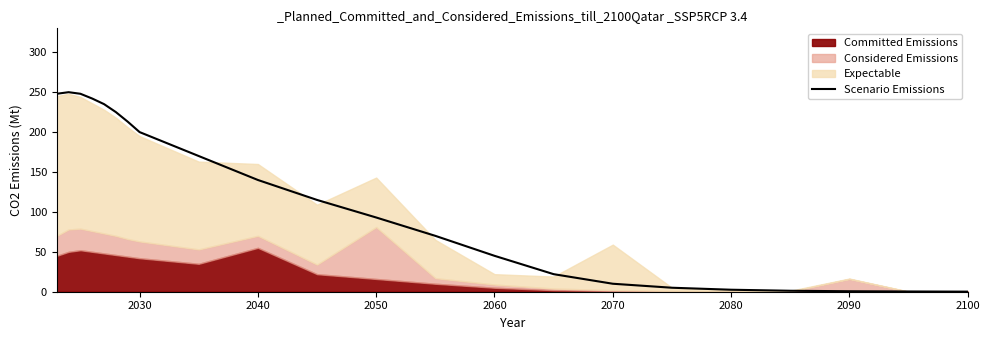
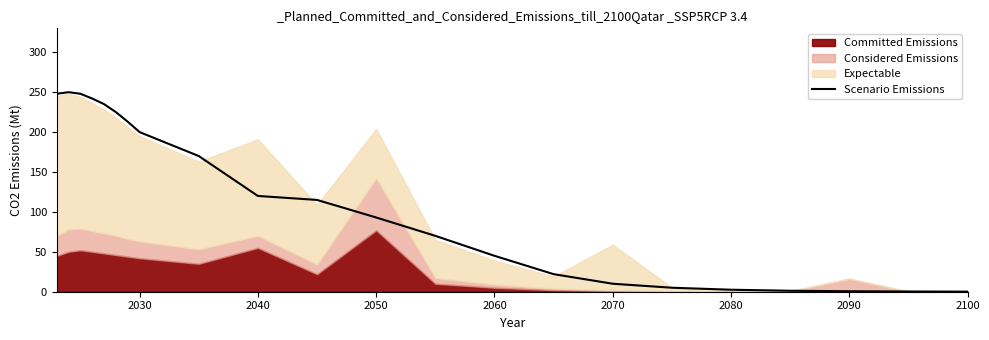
  {
    "Scenario Emissions": {
      "2030": 200,
-     "2040": 140,
+     "2040": 120,
      "2050": 90,
      "2060": 50,
      "2070": 10
    },
    "Committed Emissions": {
      "2030": 40,
      "2040": 60,
-     "2050": 20,
+     "2050": 80,
      "2060": 10
    },
    "Considered Emissions": {
      "2030": 20,
      "2040": 20,
      "2050": 70,
      "2060": 0
    },
    "Expectable": {
      "2030": 130,
-     "2040": 90,
+     "2040": 120,
      "2050": 60,
-     "2060": 10,
+     "2060": 30,
      "2070": 60
    }
  }
